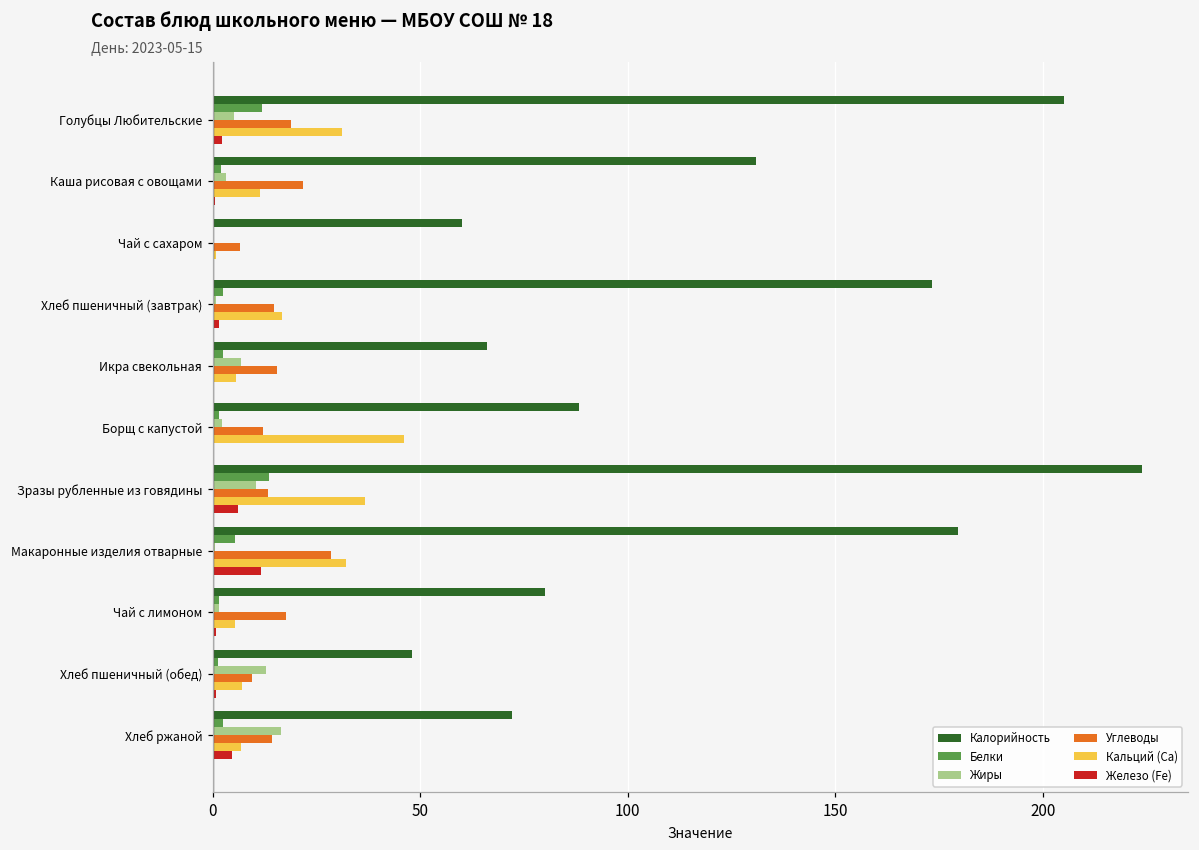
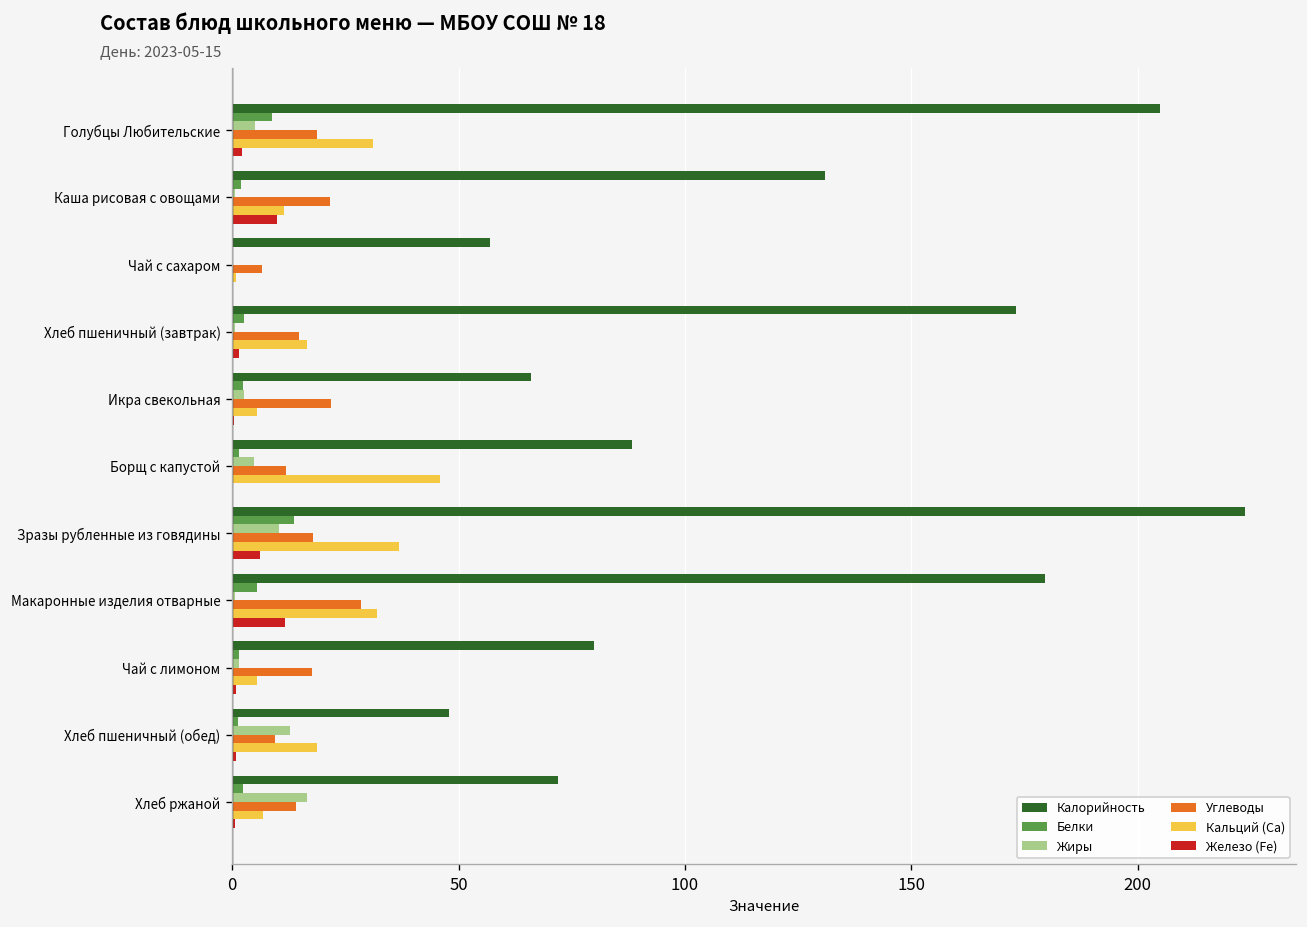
  {
    "Калорийность": {
      "Голубцы Любительские": 205,
      "Каша рисовая с овощами": 131,
-     "Чай с сахаром": 60,
+     "Чай с сахаром": 57,
      "Хлеб пшеничный (завтрак)": 173,
      "Икра свекольная": 66,
      "Борщ с капустой": 88,
      "Зразы рубленные из говядины": 224,
      "Макаронные изделия отварные": 179,
      "Чай с лимоном": 80,
      "Хлеб пшеничный (обед)": 48,
      "Хлеб ржаной": 72
    },
    "Белки": {
-     "Голубцы Любительские": 12,
+     "Голубцы Любительские": 9,
      "Каша рисовая с овощами": 2,
      "Хлеб пшеничный (завтрак)": 3,
      "Икра свекольная": 2,
      "Борщ с капустой": 2,
      "Зразы рубленные из говядины": 14,
      "Макаронные изделия отварные": 5,
      "Чай с лимоном": 1,
      "Хлеб пшеничный (обед)": 1,
      "Хлеб ржаной": 2
    },
    "Жиры": {
      "Голубцы Любительские": 5,
-     "Каша рисовая с овощами": 3,
+     "Каша рисовая с овощами": 1,
      "Чай с сахаром": 0,
      "Хлеб пшеничный (завтрак)": 1,
-     "Икра свекольная": 7,
-     "Борщ с капустой": 2,
+     "Икра свекольная": 3,
+     "Борщ с капустой": 5,
      "Зразы рубленные из говядины": 10,
      "Чай с лимоном": 2,
      "Хлеб пшеничный (обед)": 13,
      "Хлеб ржаной": 17
    },
    "Углеводы": {
      "Голубцы Любительские": 19,
      "Каша рисовая с овощами": 22,
      "Чай с сахаром": 7,
      "Хлеб пшеничный (завтрак)": 15,
-     "Икра свекольная": 15,
+     "Икра свекольная": 22,
      "Борщ с капустой": 12,
-     "Зразы рубленные из говядины": 13,
+     "Зразы рубленные из говядины": 18,
      "Макаронные изделия отварные": 29,
      "Чай с лимоном": 18,
      "Хлеб пшеничный (обед)": 10,
      "Хлеб ржаной": 14
    },
    "Кальций (Ca)": {
      "Голубцы Любительские": 31,
      "Каша рисовая с овощами": 11,
      "Чай с сахаром": 1,
      "Хлеб пшеничный (завтрак)": 17,
      "Икра свекольная": 6,
      "Борщ с капустой": 46,
      "Зразы рубленные из говядины": 37,
      "Макаронные изделия отварные": 32,
      "Чай с лимоном": 5,
-     "Хлеб пшеничный (обед)": 7,
+     "Хлеб пшеничный (обед)": 19,
      "Хлеб ржаной": 7
    },
    "Железо (Fe)": {
      "Голубцы Любительские": 2,
-     "Каша рисовая с овощами": 1,
+     "Каша рисовая с овощами": 10,
      "Хлеб пшеничный (завтрак)": 1,
      "Зразы рубленные из говядины": 6,
      "Макаронные изделия отварные": 12,
      "Чай с лимоном": 1,
      "Хлеб пшеничный (обед)": 1,
-     "Хлеб ржаной": 5
+     "Хлеб ржаной": 1
    }
  }
